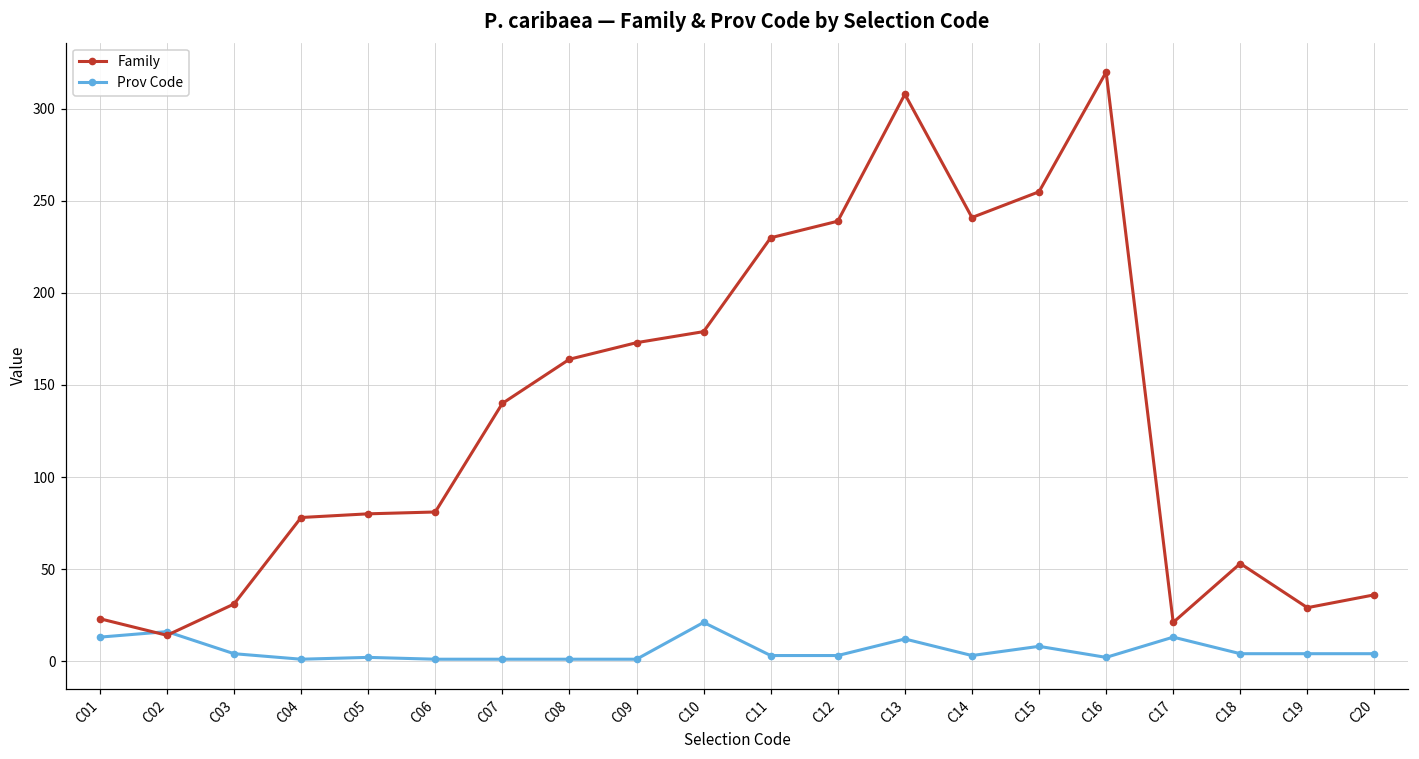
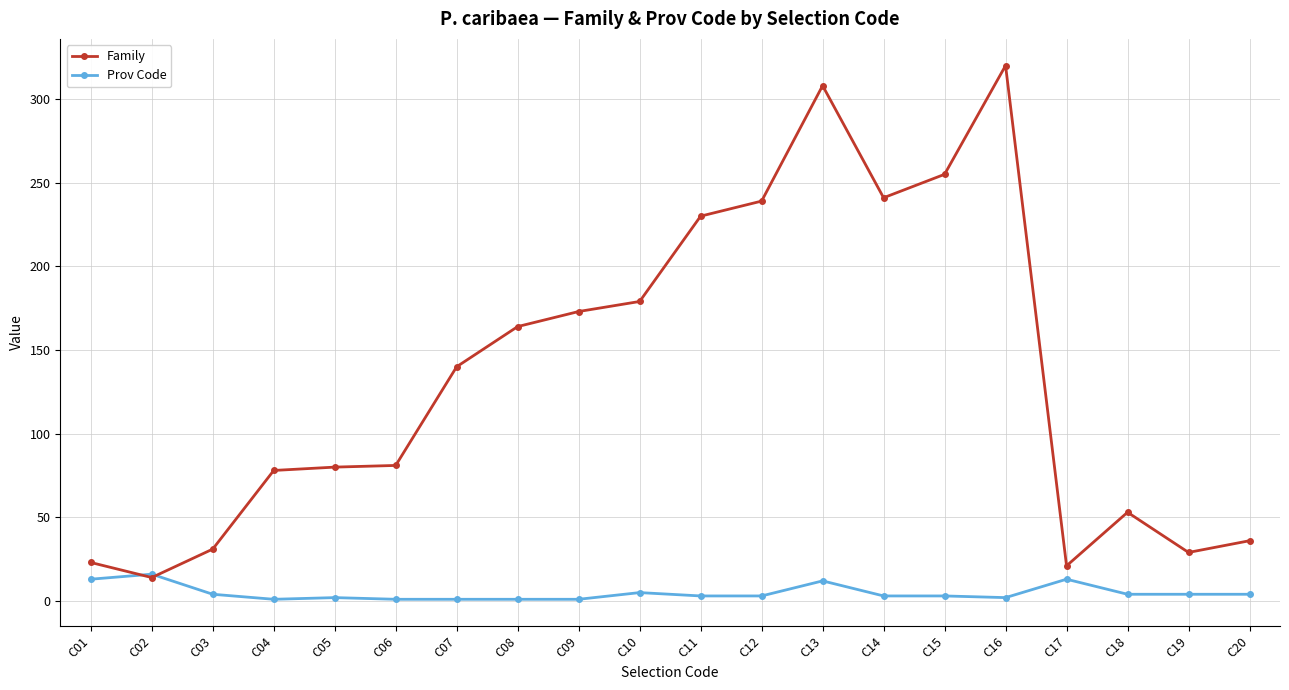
  {
    "Family": {
      "C01": 23,
      "C02": 14,
      "C03": 31,
      "C04": 78,
      "C05": 80,
      "C06": 81,
      "C07": 140,
      "C08": 164,
      "C09": 173,
      "C10": 179,
      "C11": 230,
      "C12": 239,
      "C13": 308,
      "C14": 241,
      "C15": 255,
      "C16": 320,
      "C17": 21,
      "C18": 53,
      "C19": 29,
      "C20": 36
    },
    "Prov Code": {
      "C01": 13,
      "C02": 16,
      "C03": 4,
      "C04": 1,
      "C05": 2,
      "C06": 1,
      "C07": 1,
      "C08": 1,
      "C09": 1,
-     "C10": 21,
+     "C10": 5,
      "C11": 3,
      "C12": 3,
      "C13": 12,
      "C14": 3,
-     "C15": 8,
+     "C15": 3,
      "C16": 2,
      "C17": 13,
      "C18": 4,
      "C19": 4,
      "C20": 4
    }
  }
